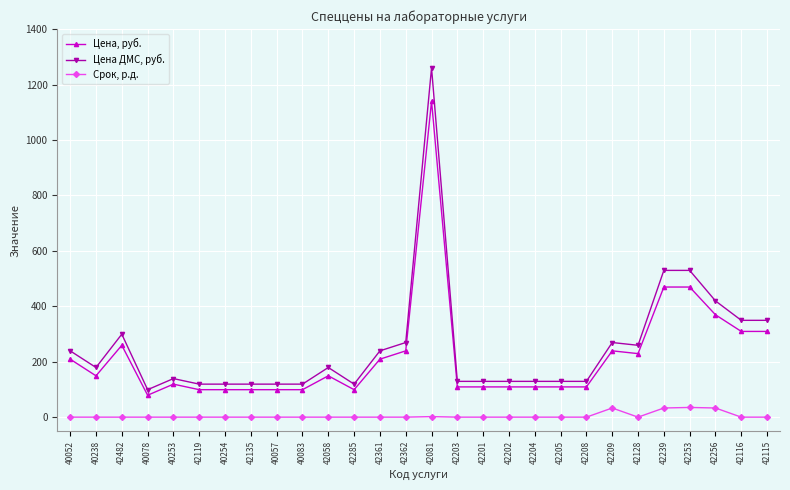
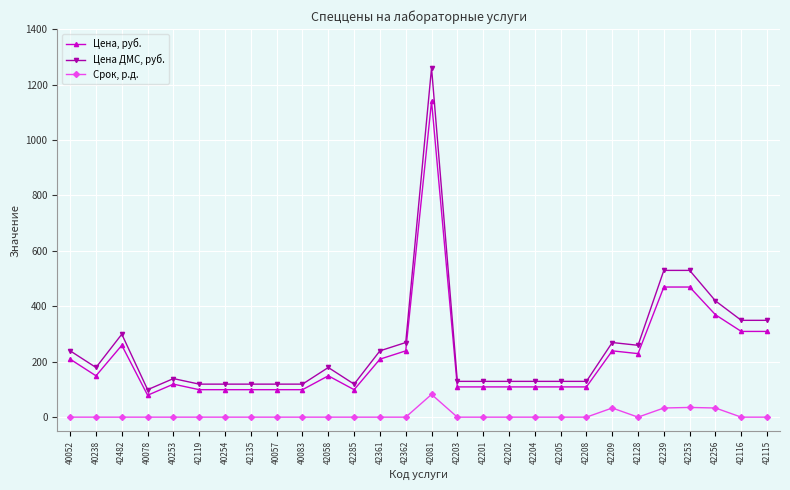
  {
    "Срок, р.д.": {
      "40052": 0,
      "40238": 0,
      "42482": 0,
      "40078": 0,
      "40253": 0,
      "42119": 0,
      "40254": 0,
      "42135": 0,
      "40057": 0,
      "40083": 0,
      "42058": 0,
      "42285": 0,
      "42361": 0,
      "42362": 0,
-     "42081": 0,
+     "42081": 80,
      "42203": 0,
      "42201": 0,
      "42202": 0,
      "42204": 0,
      "42205": 0,
      "42208": 0,
      "42209": 30,
      "42128": 0,
      "42239": 30,
      "42253": 40,
      "42256": 30,
      "42116": 0,
      "42115": 0
    }
  }
